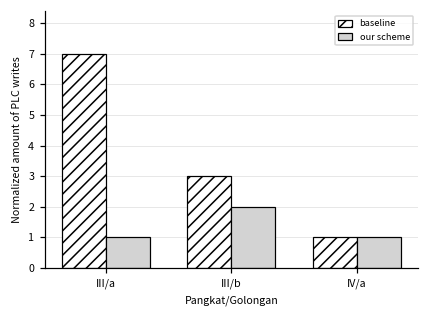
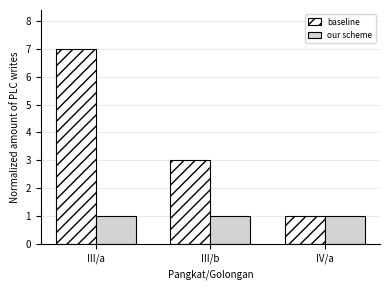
  {
    "baseline": {
      "III/a": 7,
      "III/b": 3,
      "IV/a": 1
    },
    "our scheme": {
      "III/a": 1,
-     "III/b": 2,
+     "III/b": 1,
      "IV/a": 1
    }
  }
